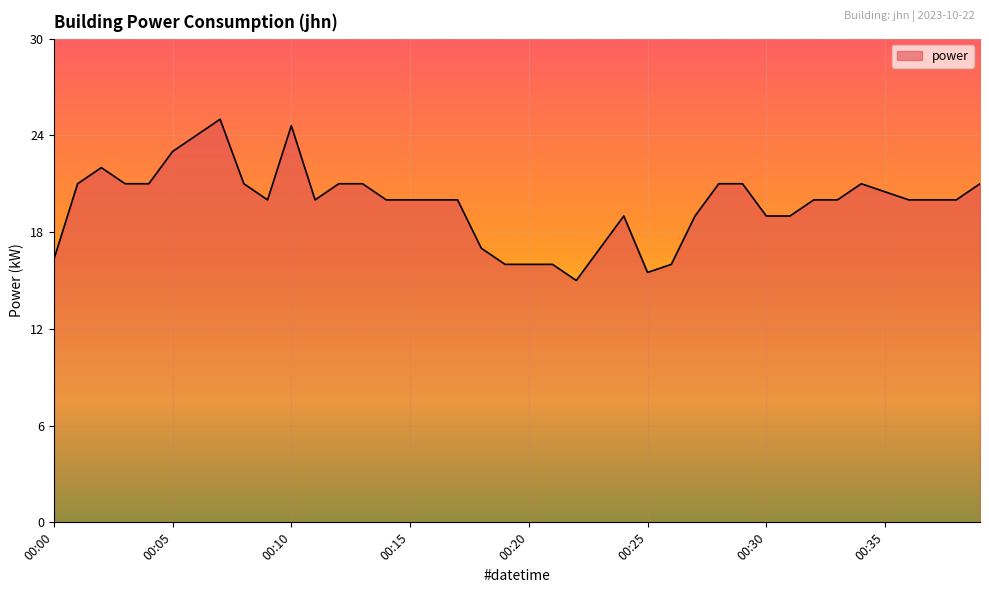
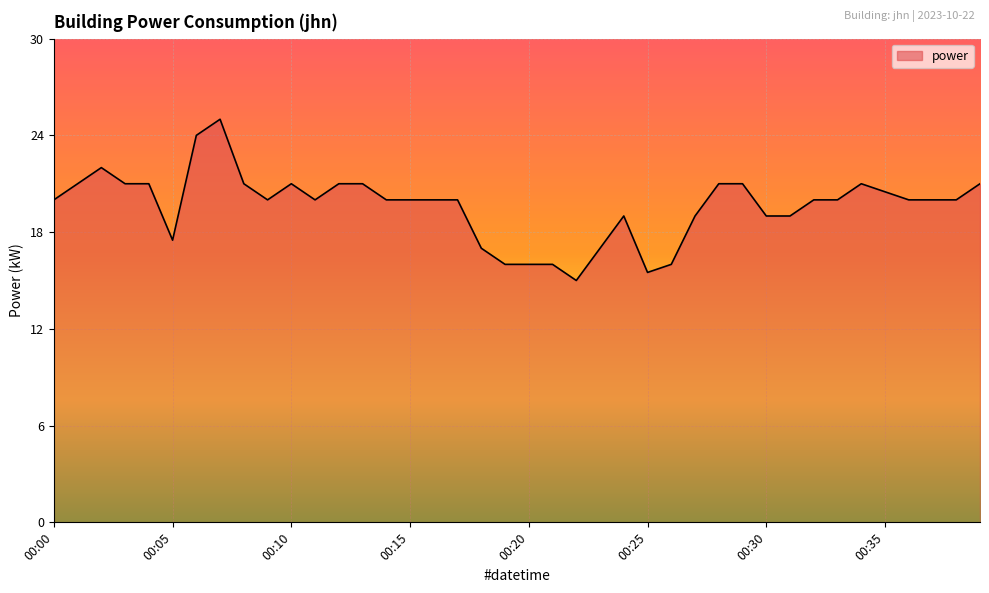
  {
-   "00:00": 16.3,
-   "00:05": 23.0,
-   "00:10": 24.6,
+   "00:00": 20.0,
+   "00:05": 17.5,
+   "00:10": 21.0,
    "00:15": 20.0,
    "00:20": 16.0,
    "00:25": 15.5,
    "00:30": 19.0,
    "00:35": 20.5
  }
